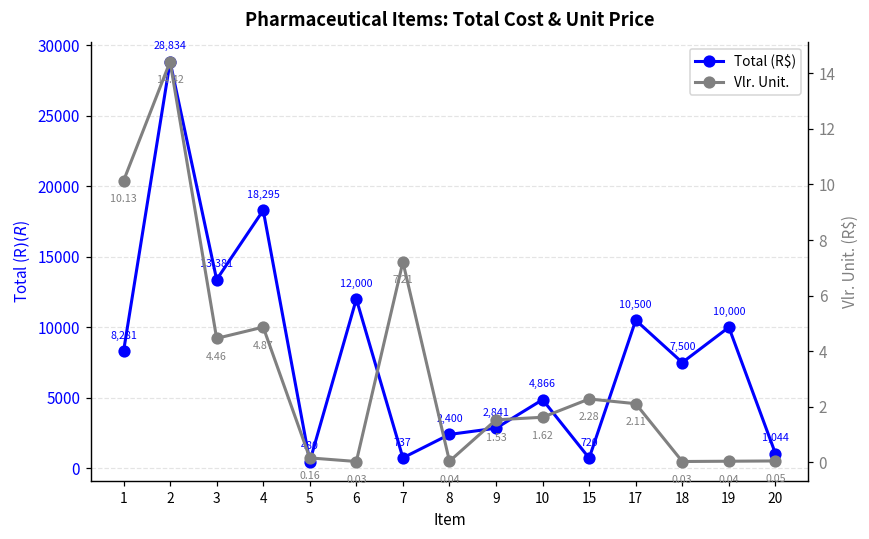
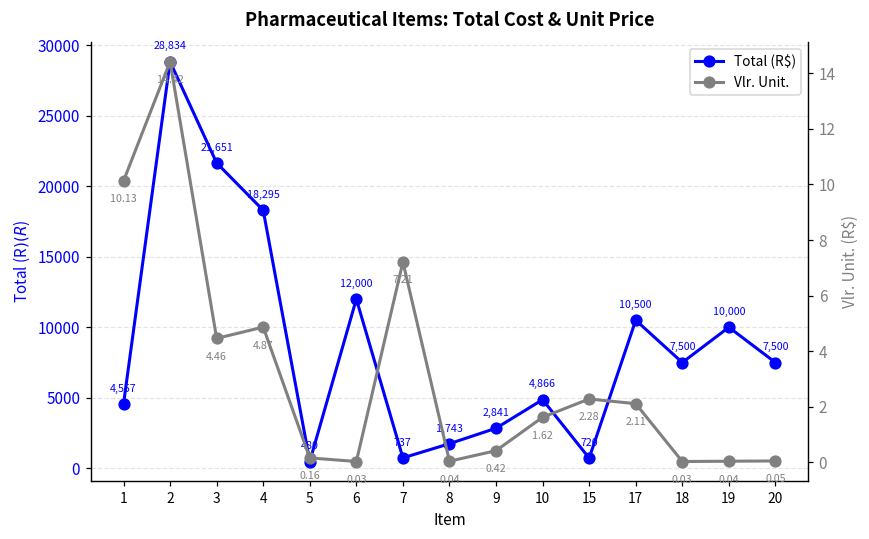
  {
    "Total (R$)": {
-     "1": "8,281",
+     "1": "4,557",
      "2": "28,834",
-     "3": "13,381",
+     "3": "21,651",
      "4": "18,295",
      "5": "480",
      "6": "12,000",
      "7": "737",
-     "8": "2,400",
+     "8": "1,743",
      "9": "2,841",
      "10": "4,866",
      "15": "720",
      "17": "10,500",
      "18": "7,500",
      "19": "10,000",
-     "20": "1,044"
+     "20": "7,500"
    },
    "Vlr. Unit.": {
      "1": "10.13",
      "2": "14.42",
      "3": "4.46",
      "4": "4.87",
      "5": "0.16",
      "6": "0.03",
      "7": "7.21",
      "8": "0.04",
-     "9": "1.53",
+     "9": "0.42",
      "10": "1.62",
      "15": "2.28",
      "17": "2.11",
      "18": "0.03",
      "19": "0.04",
      "20": "0.05"
    }
  }
